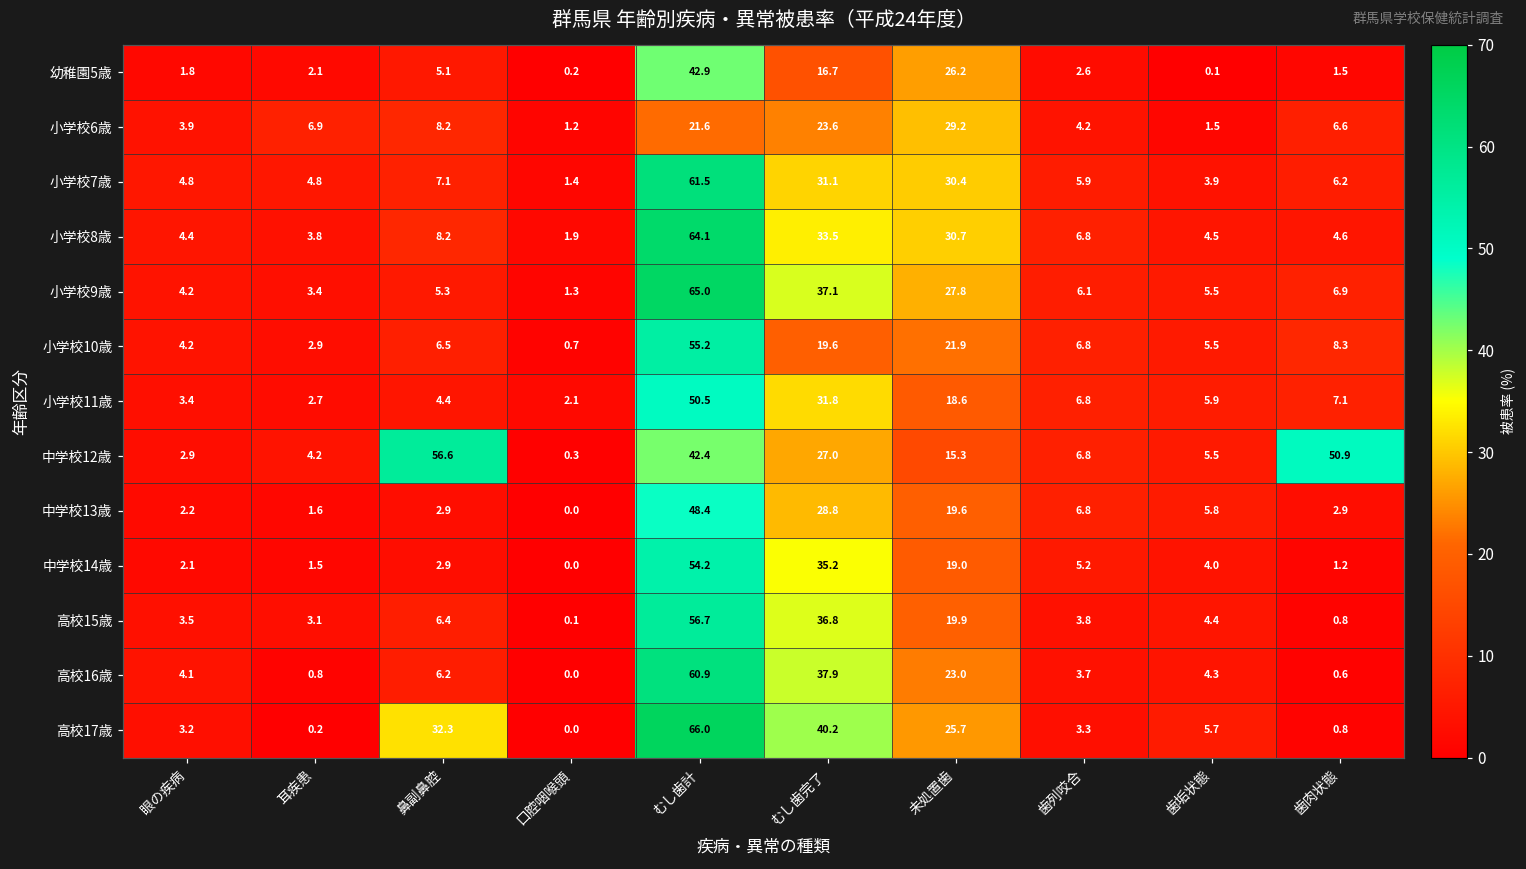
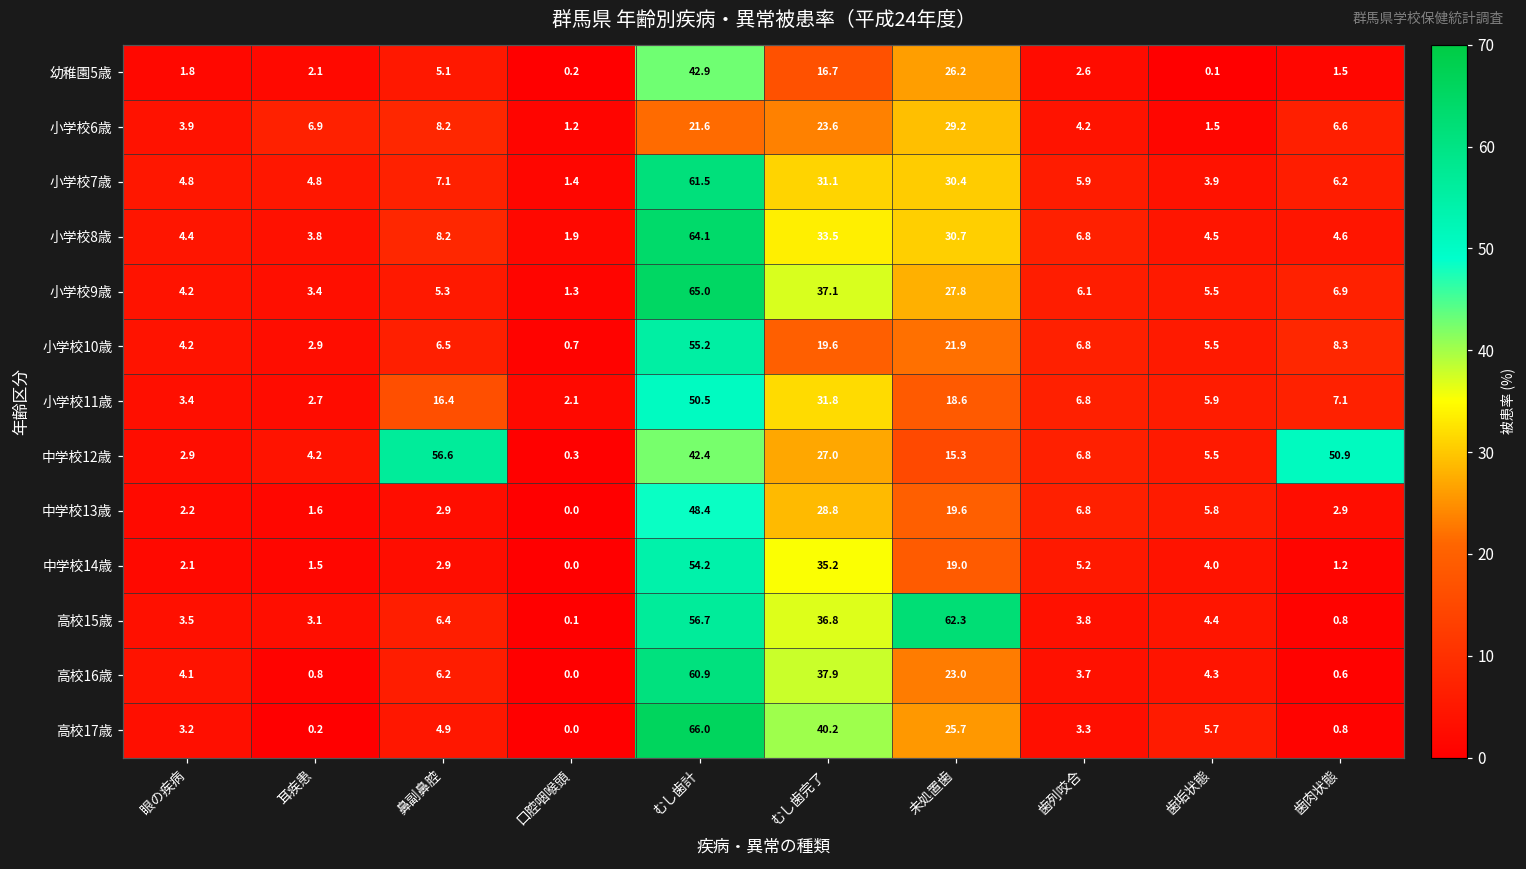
  {
    "幼稚園5歳": {
      "眼の疾病": 1.8,
      "耳疾患": 2.1,
      "鼻副鼻腔": 5.1,
      "口腔咽喉頭": 0.2,
      "むし歯計": 42.9,
      "むし歯完了": 16.7,
      "未処置歯": 26.2,
      "歯列咬合": 2.6,
      "歯垢状態": 0.1,
      "歯肉状態": 1.5
    },
    "小学校6歳": {
      "眼の疾病": 3.9,
      "耳疾患": 6.9,
      "鼻副鼻腔": 8.2,
      "口腔咽喉頭": 1.2,
      "むし歯計": 21.6,
      "むし歯完了": 23.6,
      "未処置歯": 29.2,
      "歯列咬合": 4.2,
      "歯垢状態": 1.5,
      "歯肉状態": 6.6
    },
    "小学校7歳": {
      "眼の疾病": 4.8,
      "耳疾患": 4.8,
      "鼻副鼻腔": 7.1,
      "口腔咽喉頭": 1.4,
      "むし歯計": 61.5,
      "むし歯完了": 31.1,
      "未処置歯": 30.4,
      "歯列咬合": 5.9,
      "歯垢状態": 3.9,
      "歯肉状態": 6.2
    },
    "小学校8歳": {
      "眼の疾病": 4.4,
      "耳疾患": 3.8,
      "鼻副鼻腔": 8.2,
      "口腔咽喉頭": 1.9,
      "むし歯計": 64.1,
      "むし歯完了": 33.5,
      "未処置歯": 30.7,
      "歯列咬合": 6.8,
      "歯垢状態": 4.5,
      "歯肉状態": 4.6
    },
    "小学校9歳": {
      "眼の疾病": 4.2,
      "耳疾患": 3.4,
      "鼻副鼻腔": 5.3,
      "口腔咽喉頭": 1.3,
      "むし歯計": 65.0,
      "むし歯完了": 37.1,
      "未処置歯": 27.8,
      "歯列咬合": 6.1,
      "歯垢状態": 5.5,
      "歯肉状態": 6.9
    },
    "小学校10歳": {
      "眼の疾病": 4.2,
      "耳疾患": 2.9,
      "鼻副鼻腔": 6.5,
      "口腔咽喉頭": 0.7,
      "むし歯計": 55.2,
      "むし歯完了": 19.6,
      "未処置歯": 21.9,
      "歯列咬合": 6.8,
      "歯垢状態": 5.5,
      "歯肉状態": 8.3
    },
    "小学校11歳": {
      "眼の疾病": 3.4,
      "耳疾患": 2.7,
-     "鼻副鼻腔": 4.4,
+     "鼻副鼻腔": 16.4,
      "口腔咽喉頭": 2.1,
      "むし歯計": 50.5,
      "むし歯完了": 31.8,
      "未処置歯": 18.6,
      "歯列咬合": 6.8,
      "歯垢状態": 5.9,
      "歯肉状態": 7.1
    },
    "中学校12歳": {
      "眼の疾病": 2.9,
      "耳疾患": 4.2,
      "鼻副鼻腔": 56.6,
      "口腔咽喉頭": 0.3,
      "むし歯計": 42.4,
      "むし歯完了": 27.0,
      "未処置歯": 15.3,
      "歯列咬合": 6.8,
      "歯垢状態": 5.5,
      "歯肉状態": 50.9
    },
    "中学校13歳": {
      "眼の疾病": 2.2,
      "耳疾患": 1.6,
      "鼻副鼻腔": 2.9,
      "口腔咽喉頭": 0.0,
      "むし歯計": 48.4,
      "むし歯完了": 28.8,
      "未処置歯": 19.6,
      "歯列咬合": 6.8,
      "歯垢状態": 5.8,
      "歯肉状態": 2.9
    },
    "中学校14歳": {
      "眼の疾病": 2.1,
      "耳疾患": 1.5,
      "鼻副鼻腔": 2.9,
      "口腔咽喉頭": 0.0,
      "むし歯計": 54.2,
      "むし歯完了": 35.2,
      "未処置歯": 19.0,
      "歯列咬合": 5.2,
      "歯垢状態": 4.0,
      "歯肉状態": 1.2
    },
    "高校15歳": {
      "眼の疾病": 3.5,
      "耳疾患": 3.1,
      "鼻副鼻腔": 6.4,
      "口腔咽喉頭": 0.1,
      "むし歯計": 56.7,
      "むし歯完了": 36.8,
-     "未処置歯": 19.9,
+     "未処置歯": 62.3,
      "歯列咬合": 3.8,
      "歯垢状態": 4.4,
      "歯肉状態": 0.8
    },
    "高校16歳": {
      "眼の疾病": 4.1,
      "耳疾患": 0.8,
      "鼻副鼻腔": 6.2,
      "口腔咽喉頭": 0.0,
      "むし歯計": 60.9,
      "むし歯完了": 37.9,
      "未処置歯": 23.0,
      "歯列咬合": 3.7,
      "歯垢状態": 4.3,
      "歯肉状態": 0.6
    },
    "高校17歳": {
      "眼の疾病": 3.2,
      "耳疾患": 0.2,
-     "鼻副鼻腔": 32.3,
+     "鼻副鼻腔": 4.9,
      "口腔咽喉頭": 0.0,
      "むし歯計": 66.0,
      "むし歯完了": 40.2,
      "未処置歯": 25.7,
      "歯列咬合": 3.3,
      "歯垢状態": 5.7,
      "歯肉状態": 0.8
    }
  }
